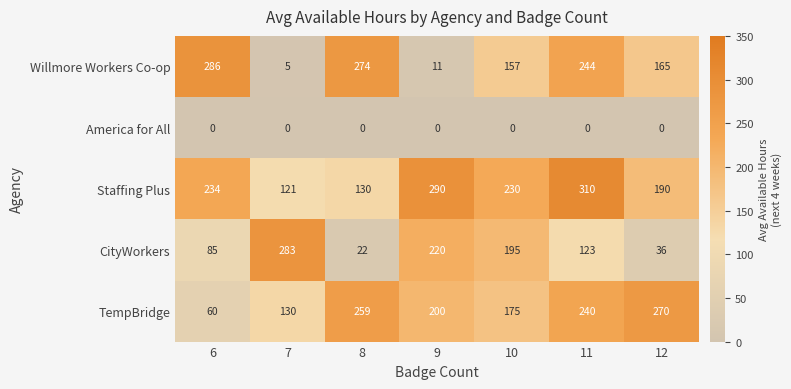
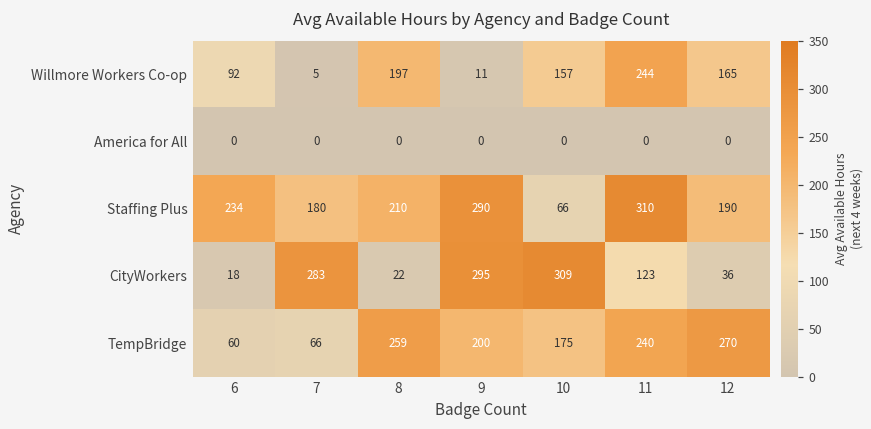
  {
    "Willmore Workers Co-op": {
-     "6": 286,
+     "6": 92,
      "7": 5,
-     "8": 274,
+     "8": 197,
      "9": 11,
      "10": 157,
      "11": 244,
      "12": 165
    },
    "America for All": {
      "6": 0,
      "7": 0,
      "8": 0,
      "9": 0,
      "10": 0,
      "11": 0,
      "12": 0
    },
    "Staffing Plus": {
      "6": 234,
-     "7": 121,
-     "8": 130,
+     "7": 180,
+     "8": 210,
      "9": 290,
-     "10": 230,
+     "10": 66,
      "11": 310,
      "12": 190
    },
    "CityWorkers": {
-     "6": 85,
+     "6": 18,
      "7": 283,
      "8": 22,
-     "9": 220,
-     "10": 195,
+     "9": 295,
+     "10": 309,
      "11": 123,
      "12": 36
    },
    "TempBridge": {
      "6": 60,
-     "7": 130,
+     "7": 66,
      "8": 259,
      "9": 200,
      "10": 175,
      "11": 240,
      "12": 270
    }
  }
